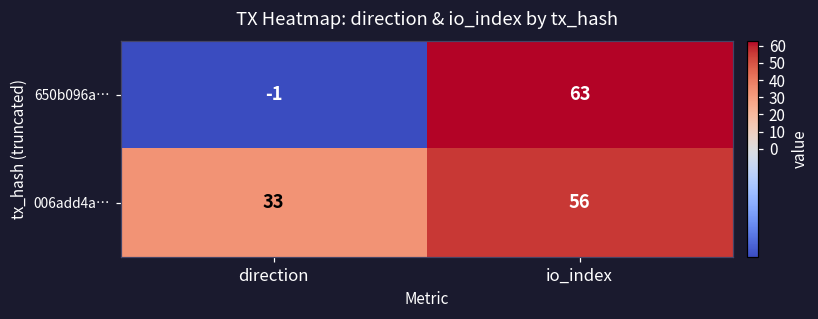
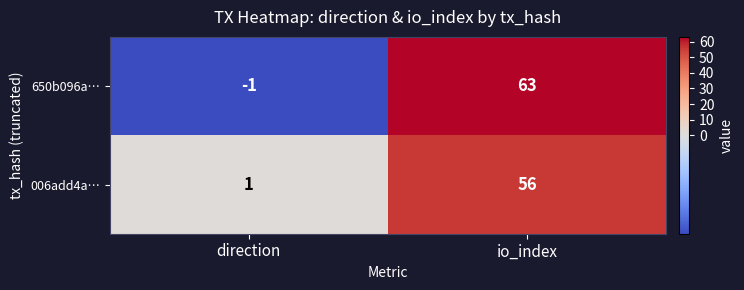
  {
    "650b096a…": {
      "direction": -1,
      "io_index": 63
    },
    "006add4a…": {
-     "direction": 33,
+     "direction": 1,
      "io_index": 56
    }
  }
